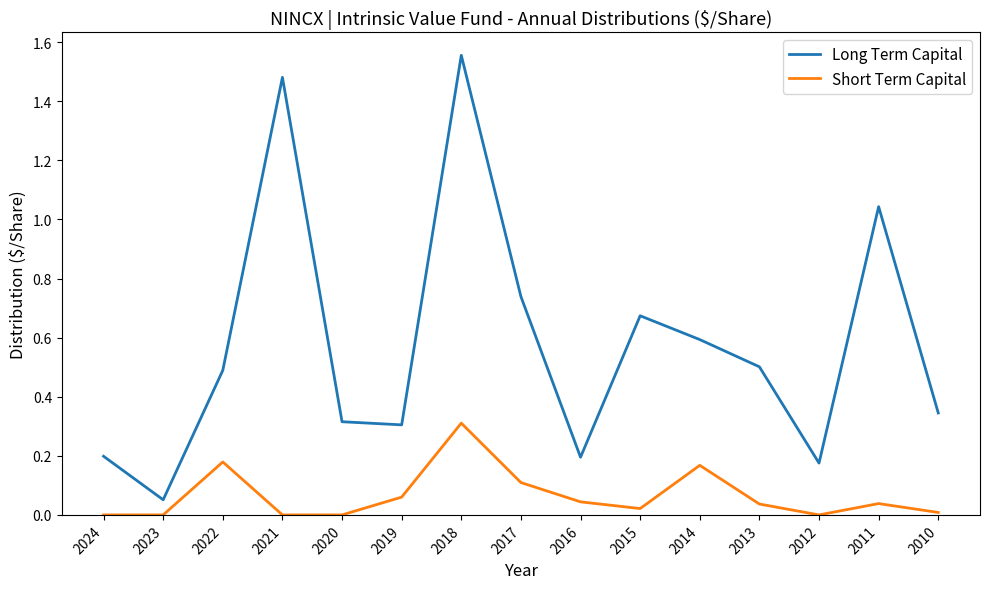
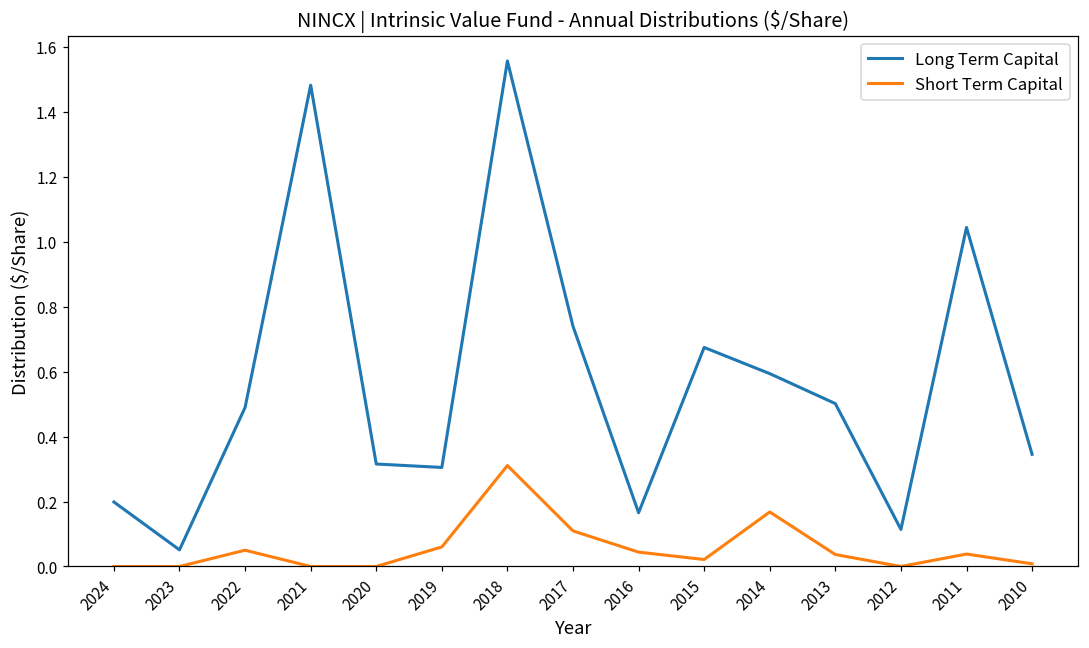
  {
    "Long Term Capital": {
      "2024": 0.20,
      "2023": 0.05,
      "2022": 0.49,
      "2021": 1.48,
      "2020": 0.32,
      "2019": 0.30,
      "2018": 1.56,
      "2017": 0.74,
-     "2016": 0.20,
+     "2016": 0.17,
      "2015": 0.67,
      "2014": 0.59,
      "2013": 0.50,
-     "2012": 0.18,
+     "2012": 0.11,
      "2011": 1.04,
      "2010": 0.35
    },
    "Short Term Capital": {
      "2024": 0.00,
      "2023": 0.00,
-     "2022": 0.18,
+     "2022": 0.05,
      "2021": 0.00,
      "2020": 0.00,
      "2019": 0.06,
      "2018": 0.31,
      "2017": 0.11,
      "2016": 0.04,
      "2015": 0.02,
      "2014": 0.17,
      "2013": 0.04,
      "2012": 0.00,
      "2011": 0.04,
      "2010": 0.01
    }
  }
